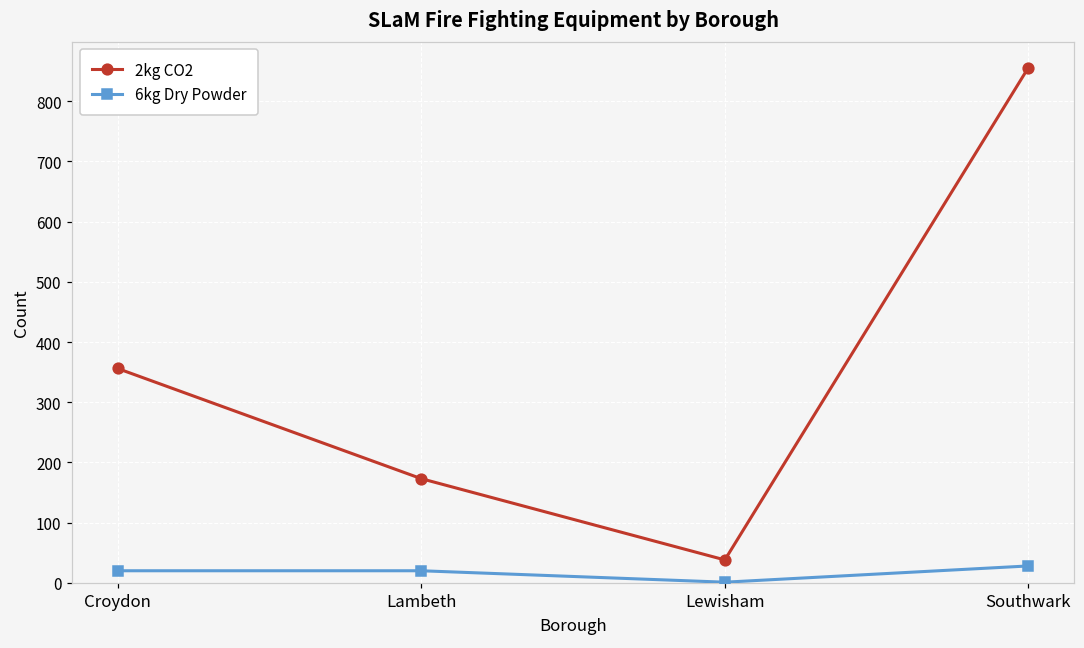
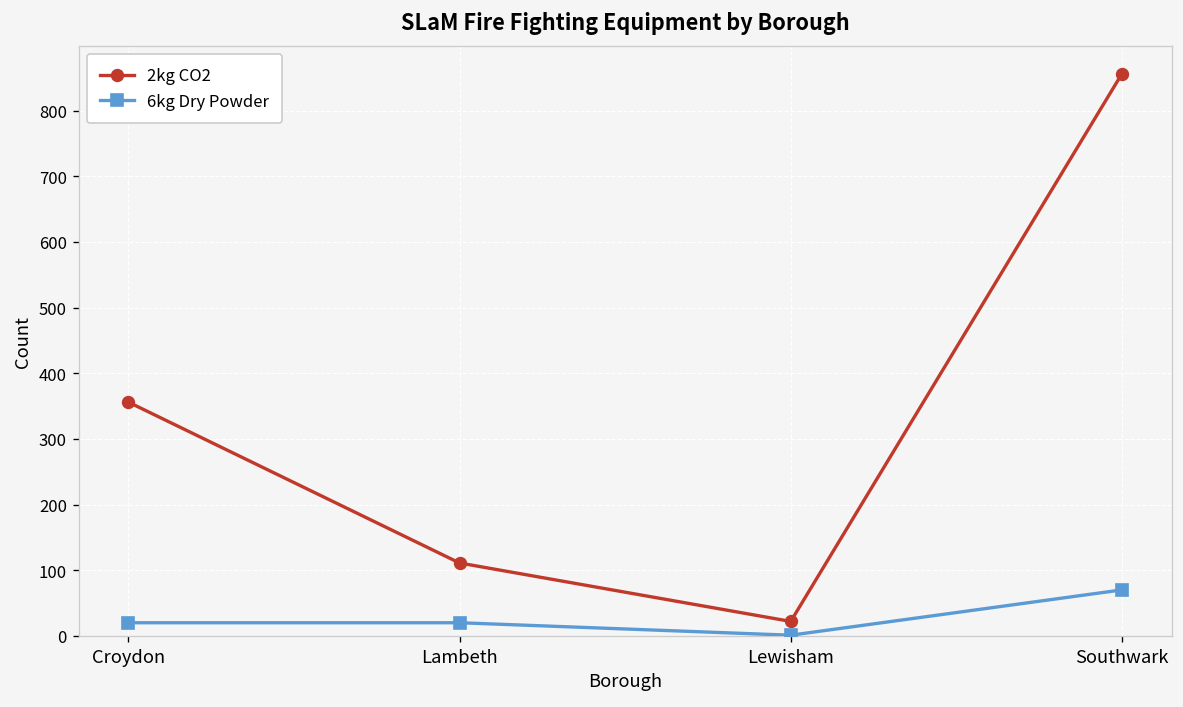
  {
    "2kg CO2": {
      "Croydon": 360,
-     "Lambeth": 170,
-     "Lewisham": 40,
+     "Lambeth": 110,
+     "Lewisham": 20,
      "Southwark": 860
    },
    "6kg Dry Powder": {
      "Croydon": 20,
      "Lambeth": 20,
      "Lewisham": 0,
-     "Southwark": 30
+     "Southwark": 70
    }
  }
